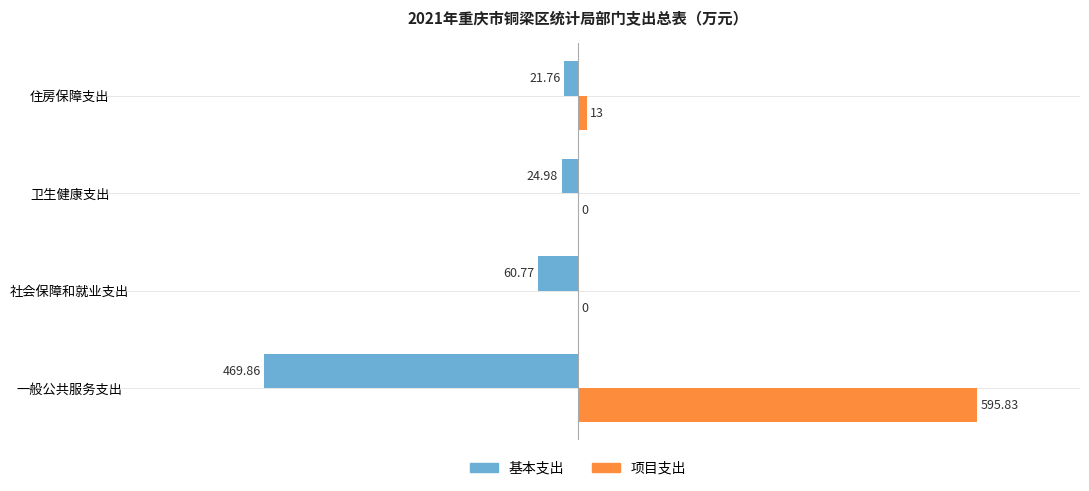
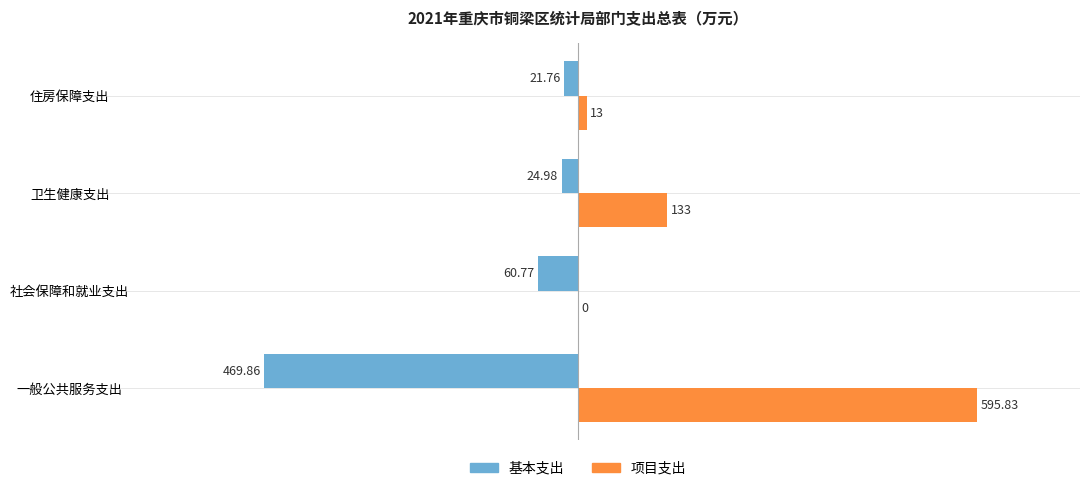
  {
    "项目支出": {
      "住房保障支出": 13,
-     "卫生健康支出": 0,
+     "卫生健康支出": 133,
      "社会保障和就业支出": 0,
      "一般公共服务支出": 595.83
    }
  }
